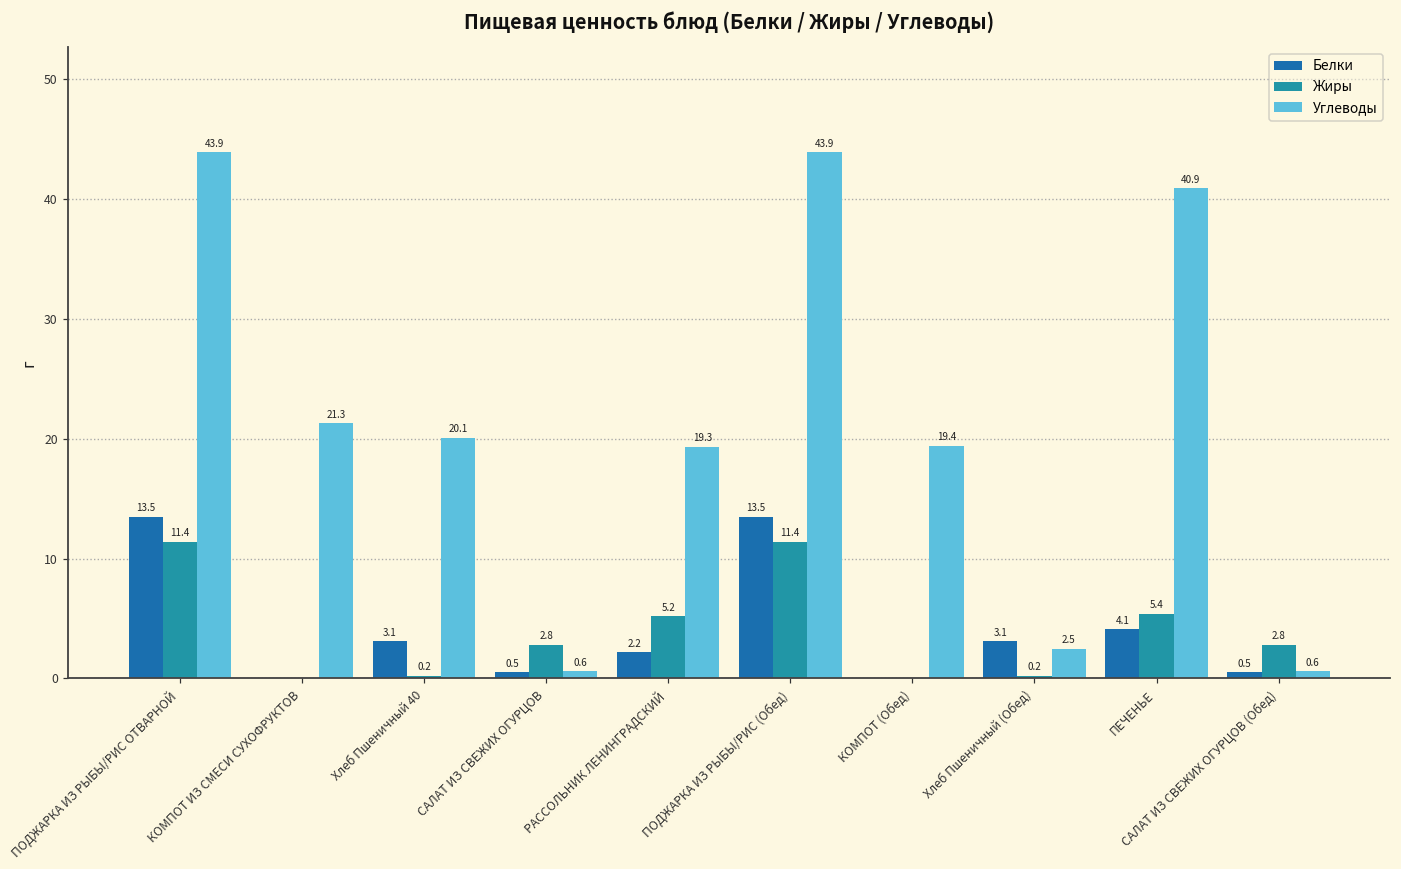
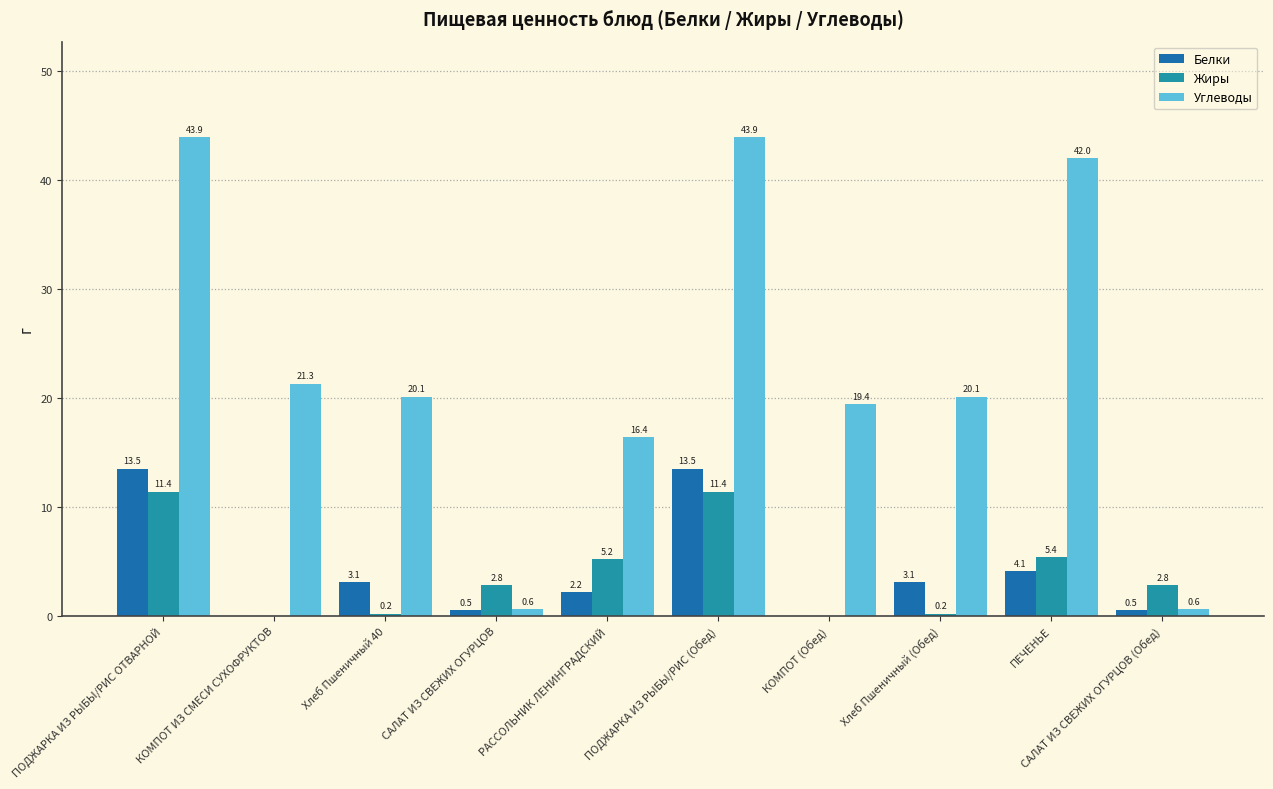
  {
    "Углеводы": {
      "ПОДЖАРКА ИЗ РЫБЫ/РИС ОТВАРНОЙ": 43.9,
      "КОМПОТ ИЗ СМЕСИ СУХОФРУКТОВ": 21.3,
      "Хлеб Пшеничный 40": 20.1,
      "САЛАТ ИЗ СВЕЖИХ ОГУРЦОВ": 0.6,
-     "РАССОЛЬНИК ЛЕНИНГРАДСКИЙ": 19.3,
+     "РАССОЛЬНИК ЛЕНИНГРАДСКИЙ": 16.4,
      "ПОДЖАРКА ИЗ РЫБЫ/РИС (Обед)": 43.9,
      "КОМПОТ (Обед)": 19.4,
-     "Хлеб Пшеничный (Обед)": 2.5,
-     "ПЕЧЕНЬЕ": 40.9,
+     "Хлеб Пшеничный (Обед)": 20.1,
+     "ПЕЧЕНЬЕ": 42.0,
      "САЛАТ ИЗ СВЕЖИХ ОГУРЦОВ (Обед)": 0.6
    }
  }
